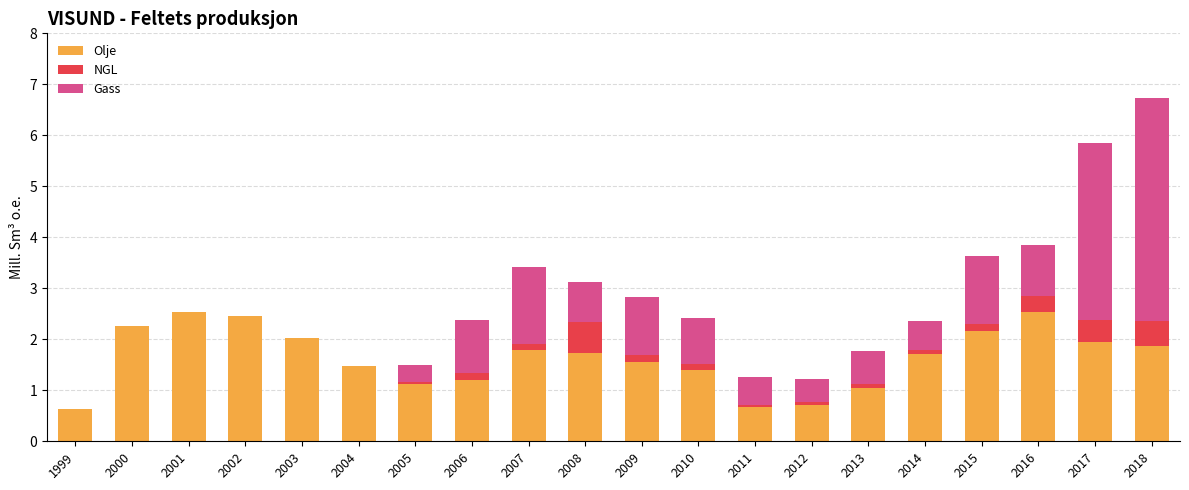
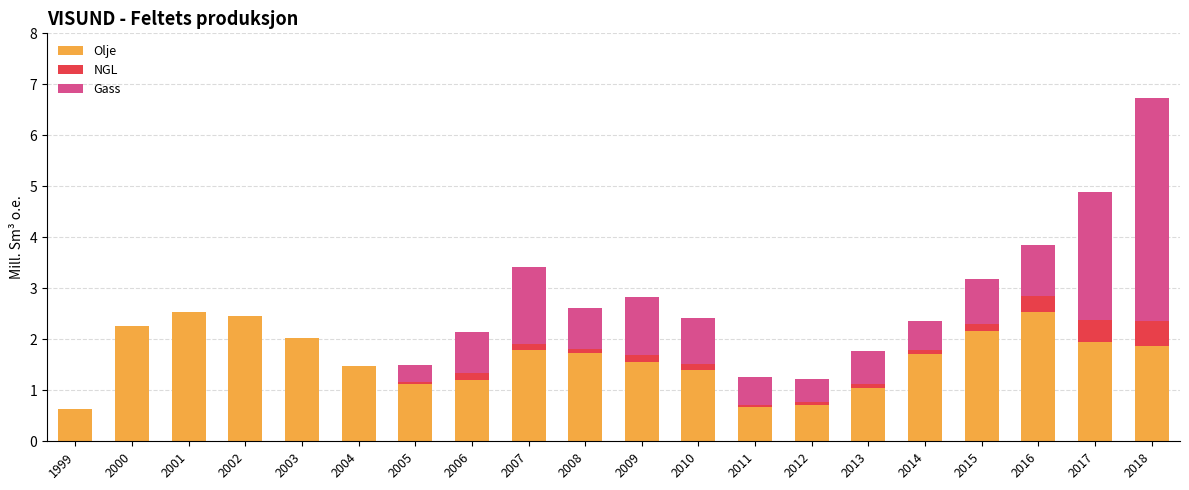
  {
    "Olje": {
      "1999": 0.6,
      "2000": 2.3,
      "2001": 2.5,
      "2002": 2.5,
      "2003": 2.0,
      "2004": 1.5,
      "2005": 1.1,
      "2006": 1.2,
      "2007": 1.8,
      "2008": 1.7,
      "2009": 1.6,
      "2010": 1.4,
      "2011": 0.7,
      "2012": 0.7,
      "2013": 1.0,
      "2014": 1.7,
      "2015": 2.2,
      "2016": 2.5,
      "2017": 1.9,
      "2018": 1.9
    },
    "NGL": {
      "1999": 0.0,
      "2000": 0.0,
      "2001": 0.0,
      "2002": 0.0,
      "2003": 0.0,
      "2004": 0.0,
      "2006": 0.1,
      "2007": 0.1,
-     "2008": 0.6,
+     "2008": 0.1,
      "2009": 0.1,
      "2010": 0.1,
      "2013": 0.1,
      "2014": 0.1,
      "2015": 0.1,
      "2016": 0.3,
      "2017": 0.4,
      "2018": 0.5
    },
    "Gass": {
      "1999": 0.0,
      "2000": 0.0,
      "2001": 0.0,
      "2002": 0.0,
      "2003": 0.0,
      "2004": 0.0,
      "2005": 0.3,
-     "2006": 1.0,
+     "2006": 0.8,
      "2007": 1.5,
      "2008": 0.8,
      "2009": 1.1,
      "2010": 0.9,
      "2011": 0.6,
      "2012": 0.5,
      "2013": 0.7,
      "2014": 0.6,
-     "2015": 1.3,
+     "2015": 0.9,
      "2016": 1.0,
-     "2017": 3.5,
+     "2017": 2.5,
      "2018": 4.4
    }
  }
